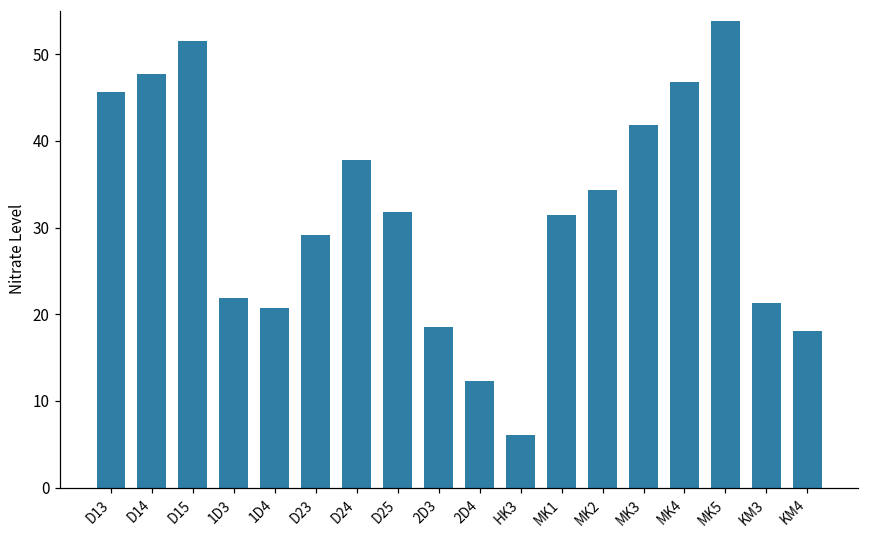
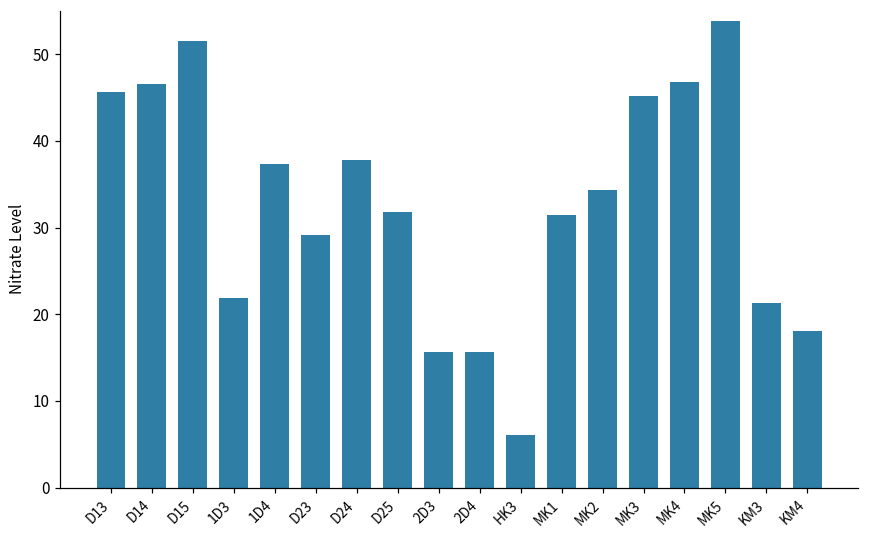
  {
    "D13": 46,
-   "D14": 48,
+   "D14": 47,
    "D15": 52,
    "1D3": 22,
-   "1D4": 21,
+   "1D4": 37,
    "D23": 29,
    "D24": 38,
    "D25": 32,
-   "2D3": 18,
-   "2D4": 12,
+   "2D3": 16,
+   "2D4": 16,
    "HK3": 6,
    "MK1": 31,
    "MK2": 34,
-   "MK3": 42,
+   "MK3": 45,
    "MK4": 47,
    "MK5": 54,
    "KM3": 21,
    "KM4": 18
  }
